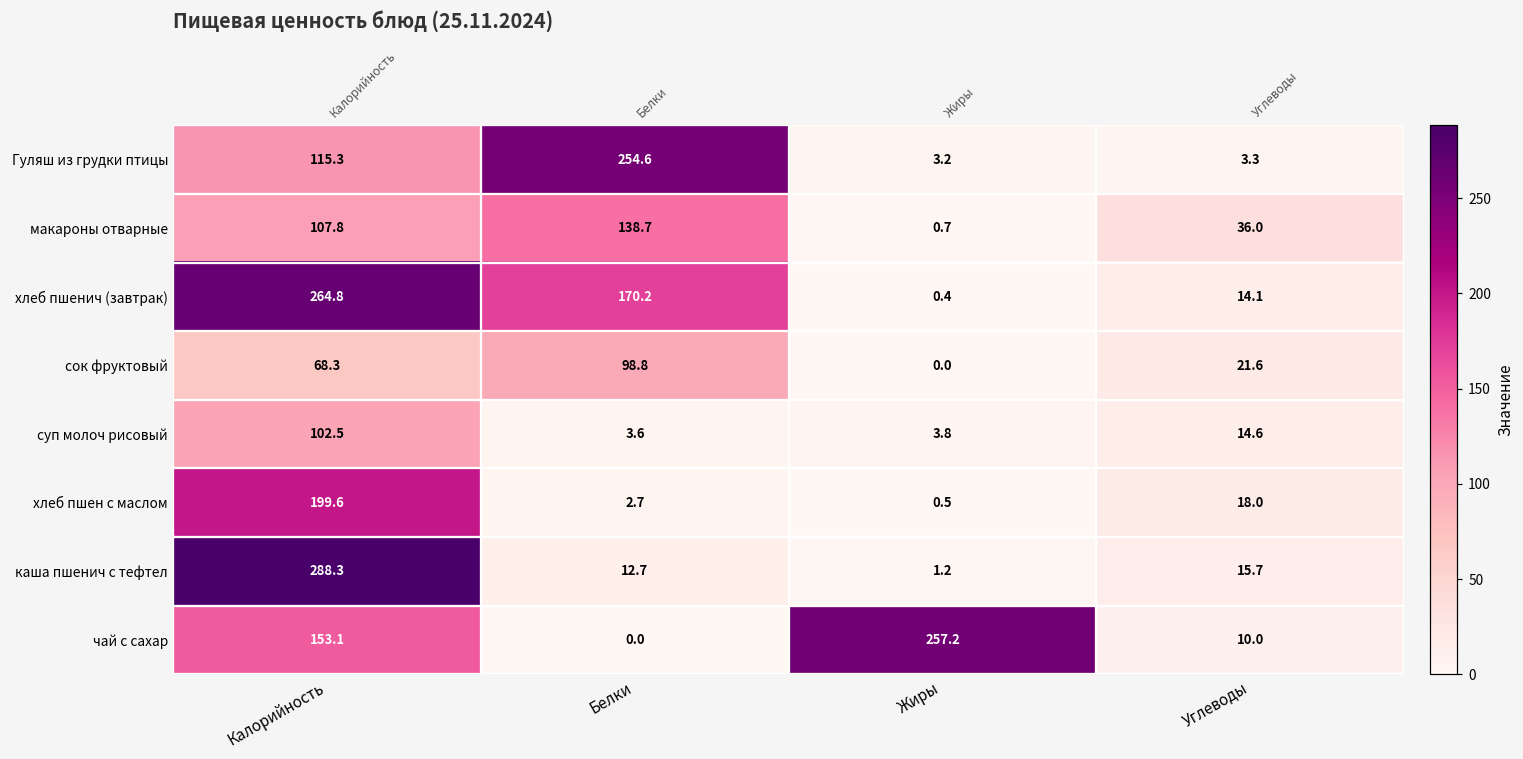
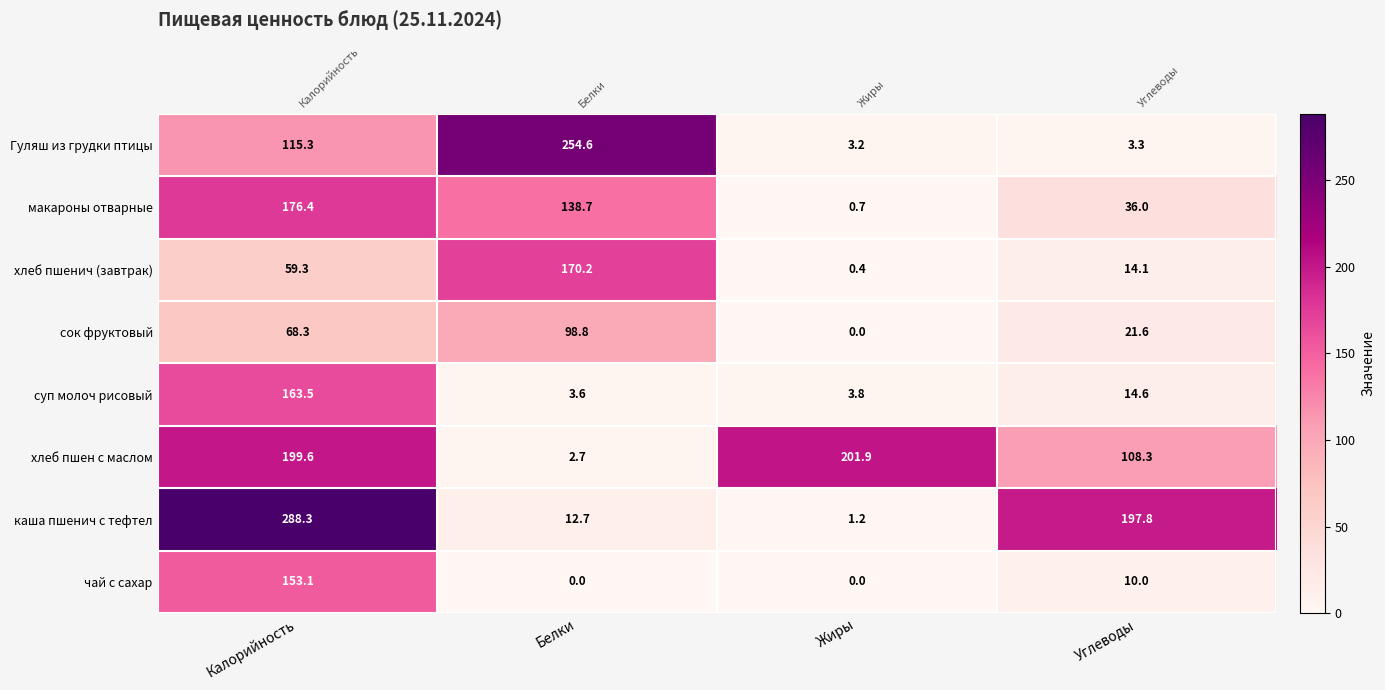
  {
    "Гуляш из грудки птицы": {
      "Калорийность": 115.3,
      "Белки": 254.6,
      "Жиры": 3.2,
      "Углеводы": 3.3
    },
    "макароны отварные": {
-     "Калорийность": 107.8,
+     "Калорийность": 176.4,
      "Белки": 138.7,
      "Жиры": 0.7,
      "Углеводы": 36.0
    },
    "хлеб пшенич (завтрак)": {
-     "Калорийность": 264.8,
+     "Калорийность": 59.3,
      "Белки": 170.2,
      "Жиры": 0.4,
      "Углеводы": 14.1
    },
    "сок фруктовый": {
      "Калорийность": 68.3,
      "Белки": 98.8,
      "Жиры": 0.0,
      "Углеводы": 21.6
    },
    "суп молоч рисовый": {
-     "Калорийность": 102.5,
+     "Калорийность": 163.5,
      "Белки": 3.6,
      "Жиры": 3.8,
      "Углеводы": 14.6
    },
    "хлеб пшен с маслом": {
      "Калорийность": 199.6,
      "Белки": 2.7,
-     "Жиры": 0.5,
-     "Углеводы": 18.0
+     "Жиры": 201.9,
+     "Углеводы": 108.3
    },
    "каша пшенич с тефтел": {
      "Калорийность": 288.3,
      "Белки": 12.7,
      "Жиры": 1.2,
-     "Углеводы": 15.7
+     "Углеводы": 197.8
    },
    "чай с сахар": {
      "Калорийность": 153.1,
      "Белки": 0.0,
-     "Жиры": 257.2,
+     "Жиры": 0.0,
      "Углеводы": 10.0
    }
  }
